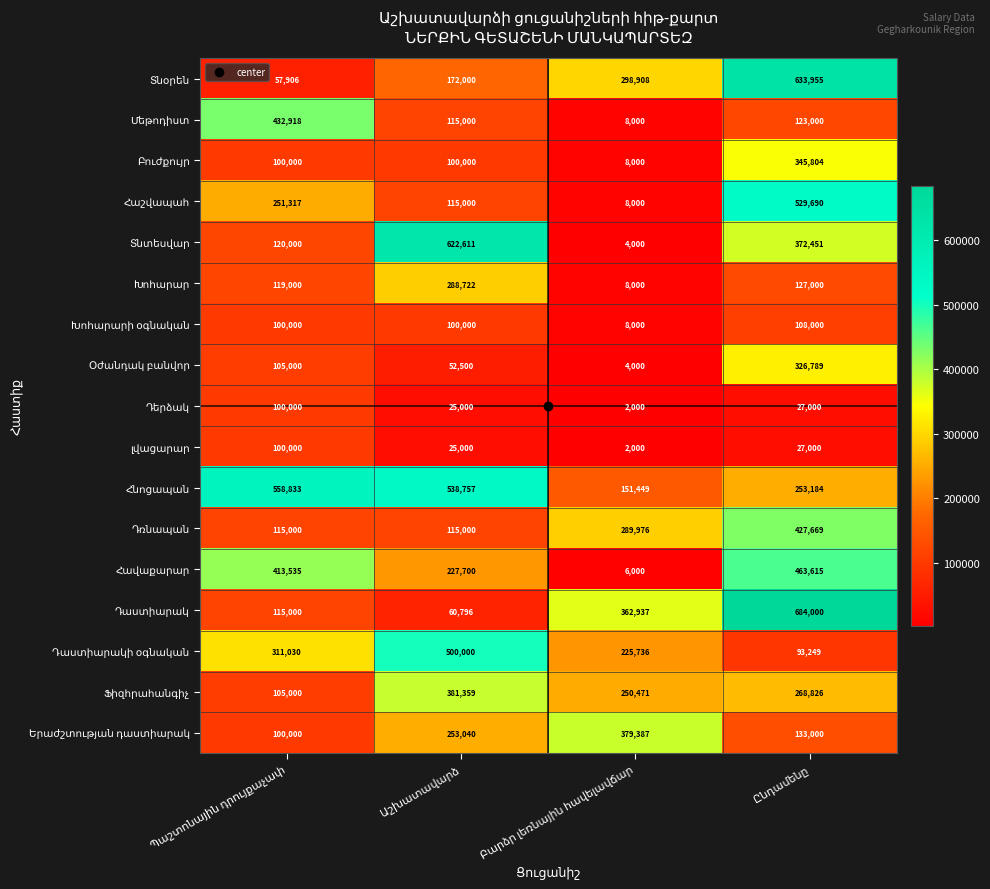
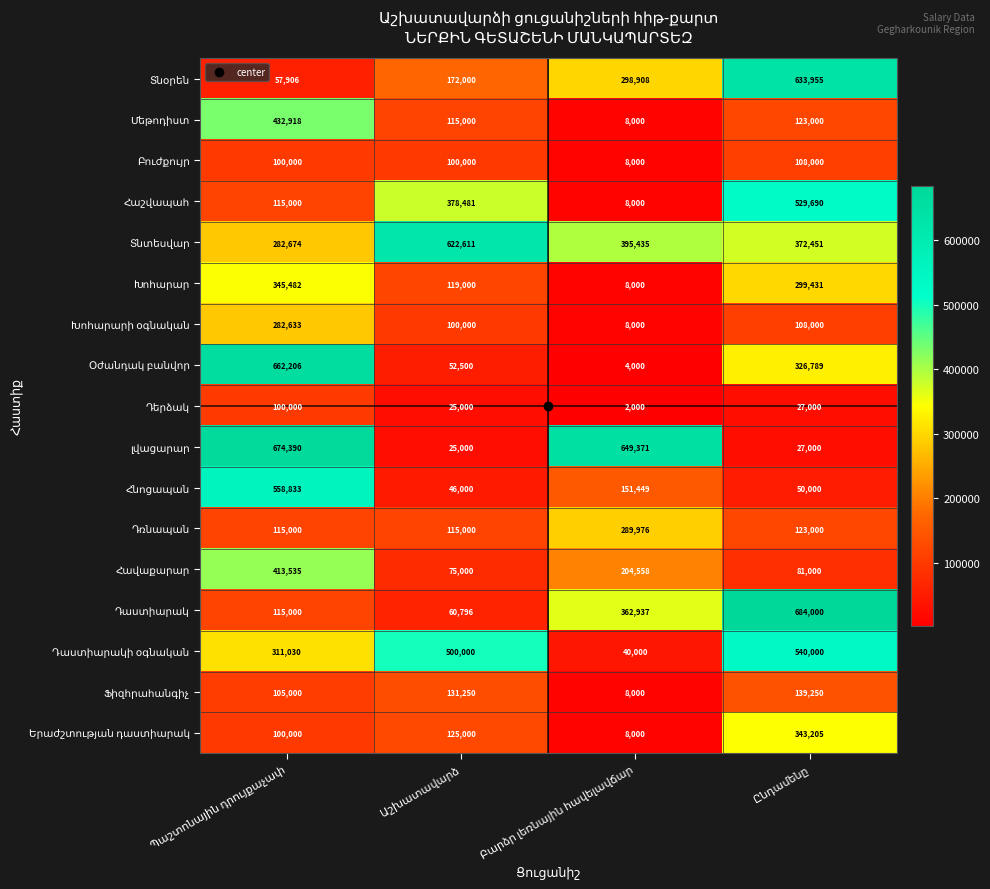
  {
    "Տնօրեն": {
      "Պաշտոնային դրույքաչափ": "57,906",
      "Աշխատավարձ": "172,000",
      "Բարձր լեռնային հավելավճար": "298,908",
      "Ընդամենը": "633,955"
    },
    "Մեթոդիստ": {
      "Պաշտոնային դրույքաչափ": "432,918",
      "Աշխատավարձ": "115,000",
      "Բարձր լեռնային հավելավճար": "8,000",
      "Ընդամենը": "123,000"
    },
    "Բուժքույր": {
      "Պաշտոնային դրույքաչափ": "100,000",
      "Աշխատավարձ": "100,000",
      "Բարձր լեռնային հավելավճար": "8,000",
-     "Ընդամենը": "345,804"
+     "Ընդամենը": "108,000"
    },
    "Հաշվապահ": {
-     "Պաշտոնային դրույքաչափ": "251,317",
-     "Աշխատավարձ": "115,000",
+     "Պաշտոնային դրույքաչափ": "115,000",
+     "Աշխատավարձ": "378,481",
      "Բարձր լեռնային հավելավճար": "8,000",
      "Ընդամենը": "529,690"
    },
    "Տնտեսվար": {
-     "Պաշտոնային դրույքաչափ": "120,000",
+     "Պաշտոնային դրույքաչափ": "282,674",
      "Աշխատավարձ": "622,611",
-     "Բարձր լեռնային հավելավճար": "4,000",
+     "Բարձր լեռնային հավելավճար": "395,435",
      "Ընդամենը": "372,451"
    },
    "Խոհարար": {
-     "Պաշտոնային դրույքաչափ": "119,000",
-     "Աշխատավարձ": "288,722",
+     "Պաշտոնային դրույքաչափ": "345,482",
+     "Աշխատավարձ": "119,000",
      "Բարձր լեռնային հավելավճար": "8,000",
-     "Ընդամենը": "127,000"
+     "Ընդամենը": "299,431"
    },
    "Խոհարարի օգնական": {
-     "Պաշտոնային դրույքաչափ": "100,000",
+     "Պաշտոնային դրույքաչափ": "282,633",
      "Աշխատավարձ": "100,000",
      "Բարձր լեռնային հավելավճար": "8,000",
      "Ընդամենը": "108,000"
    },
    "Օժանդակ բանվոր": {
-     "Պաշտոնային դրույքաչափ": "105,000",
+     "Պաշտոնային դրույքաչափ": "662,206",
      "Աշխատավարձ": "52,500",
      "Բարձր լեռնային հավելավճար": "4,000",
      "Ընդամենը": "326,789"
    },
    "Դերձակ": {
      "Պաշտոնային դրույքաչափ": "100,000",
      "Աշխատավարձ": "25,000",
      "Բարձր լեռնային հավելավճար": "2,000",
      "Ընդամենը": "27,000"
    },
    "լվացարար": {
-     "Պաշտոնային դրույքաչափ": "100,000",
+     "Պաշտոնային դրույքաչափ": "674,390",
      "Աշխատավարձ": "25,000",
-     "Բարձր լեռնային հավելավճար": "2,000",
+     "Բարձր լեռնային հավելավճար": "649,371",
      "Ընդամենը": "27,000"
    },
    "Հնոցապան": {
      "Պաշտոնային դրույքաչափ": "558,833",
-     "Աշխատավարձ": "538,757",
+     "Աշխատավարձ": "46,000",
      "Բարձր լեռնային հավելավճար": "151,449",
-     "Ընդամենը": "253,184"
+     "Ընդամենը": "50,000"
    },
    "Դռնապան": {
      "Պաշտոնային դրույքաչափ": "115,000",
      "Աշխատավարձ": "115,000",
      "Բարձր լեռնային հավելավճար": "289,976",
-     "Ընդամենը": "427,669"
+     "Ընդամենը": "123,000"
    },
    "Հավաքարար": {
      "Պաշտոնային դրույքաչափ": "413,535",
-     "Աշխատավարձ": "227,700",
-     "Բարձր լեռնային հավելավճար": "6,000",
-     "Ընդամենը": "463,615"
+     "Աշխատավարձ": "75,000",
+     "Բարձր լեռնային հավելավճար": "204,558",
+     "Ընդամենը": "81,000"
    },
    "Դաստիարակ": {
      "Պաշտոնային դրույքաչափ": "115,000",
      "Աշխատավարձ": "60,796",
      "Բարձր լեռնային հավելավճար": "362,937",
      "Ընդամենը": "684,000"
    },
    "Դաստիարակի օգնական": {
      "Պաշտոնային դրույքաչափ": "311,030",
      "Աշխատավարձ": "500,000",
-     "Բարձր լեռնային հավելավճար": "225,736",
-     "Ընդամենը": "93,249"
+     "Բարձր լեռնային հավելավճար": "40,000",
+     "Ընդամենը": "540,000"
    },
    "Ֆիզհրահանգիչ": {
      "Պաշտոնային դրույքաչափ": "105,000",
-     "Աշխատավարձ": "381,359",
-     "Բարձր լեռնային հավելավճար": "250,471",
-     "Ընդամենը": "268,826"
+     "Աշխատավարձ": "131,250",
+     "Բարձր լեռնային հավելավճար": "8,000",
+     "Ընդամենը": "139,250"
    },
    "Երաժշտության դաստիարակ": {
      "Պաշտոնային դրույքաչափ": "100,000",
-     "Աշխատավարձ": "253,040",
-     "Բարձր լեռնային հավելավճար": "379,387",
-     "Ընդամենը": "133,000"
+     "Աշխատավարձ": "125,000",
+     "Բարձր լեռնային հավելավճար": "8,000",
+     "Ընդամենը": "343,205"
    }
  }
